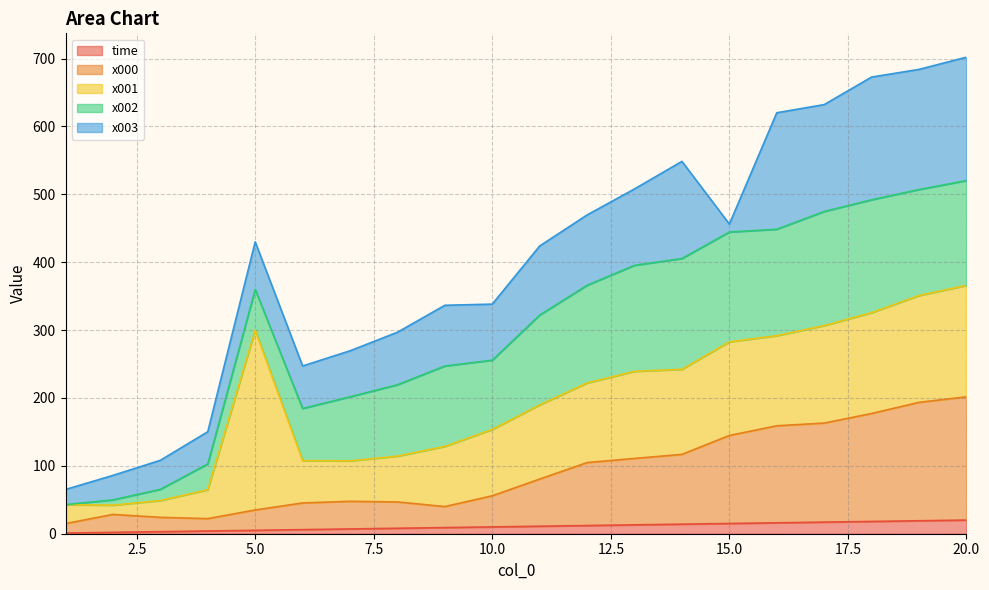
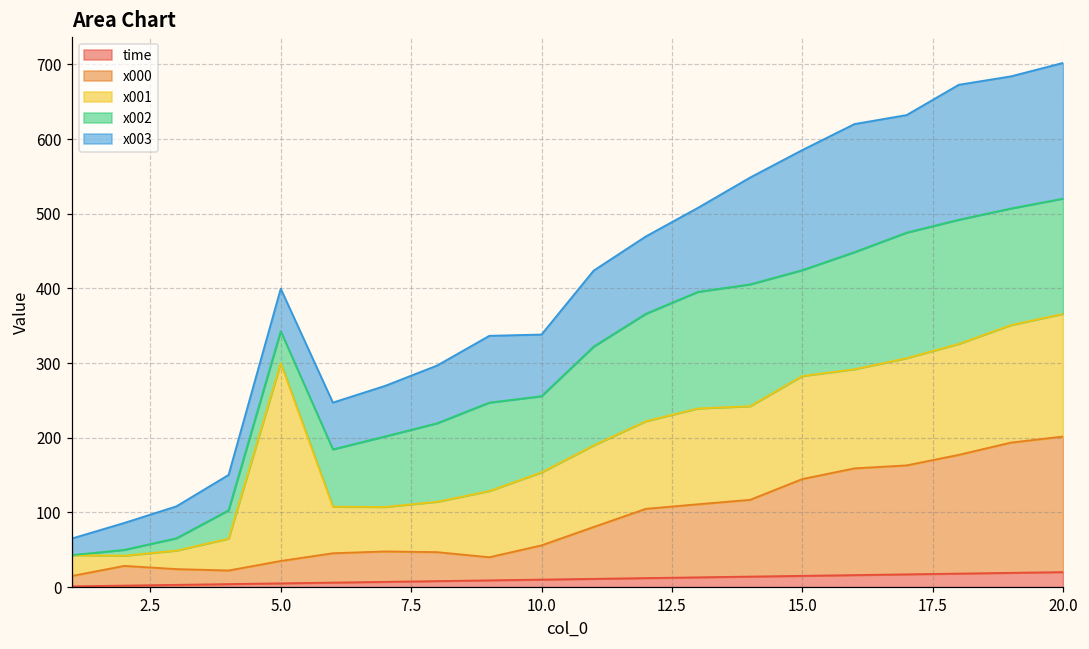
  {
    "x001": {
      "5.0": 270,
      "10.0": 100,
      "15.0": 140,
      "20.0": 160
    },
    "x002": {
-     "5.0": 60,
+     "5.0": 40,
      "10.0": 100,
-     "15.0": 160,
+     "15.0": 140,
      "20.0": 150
    },
    "x003": {
-     "5.0": 70,
+     "5.0": 60,
      "10.0": 80,
-     "15.0": 10,
+     "15.0": 160,
      "20.0": 180
    }
  }
